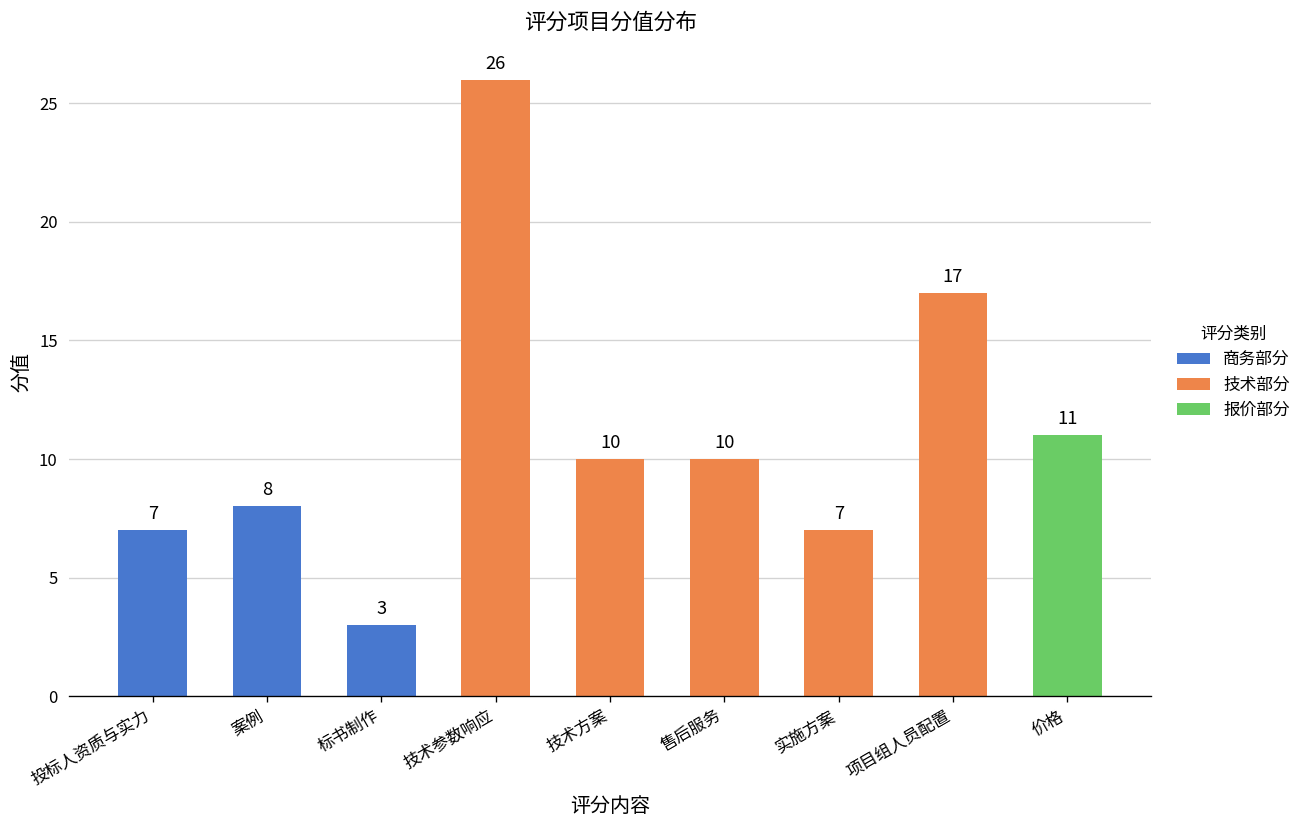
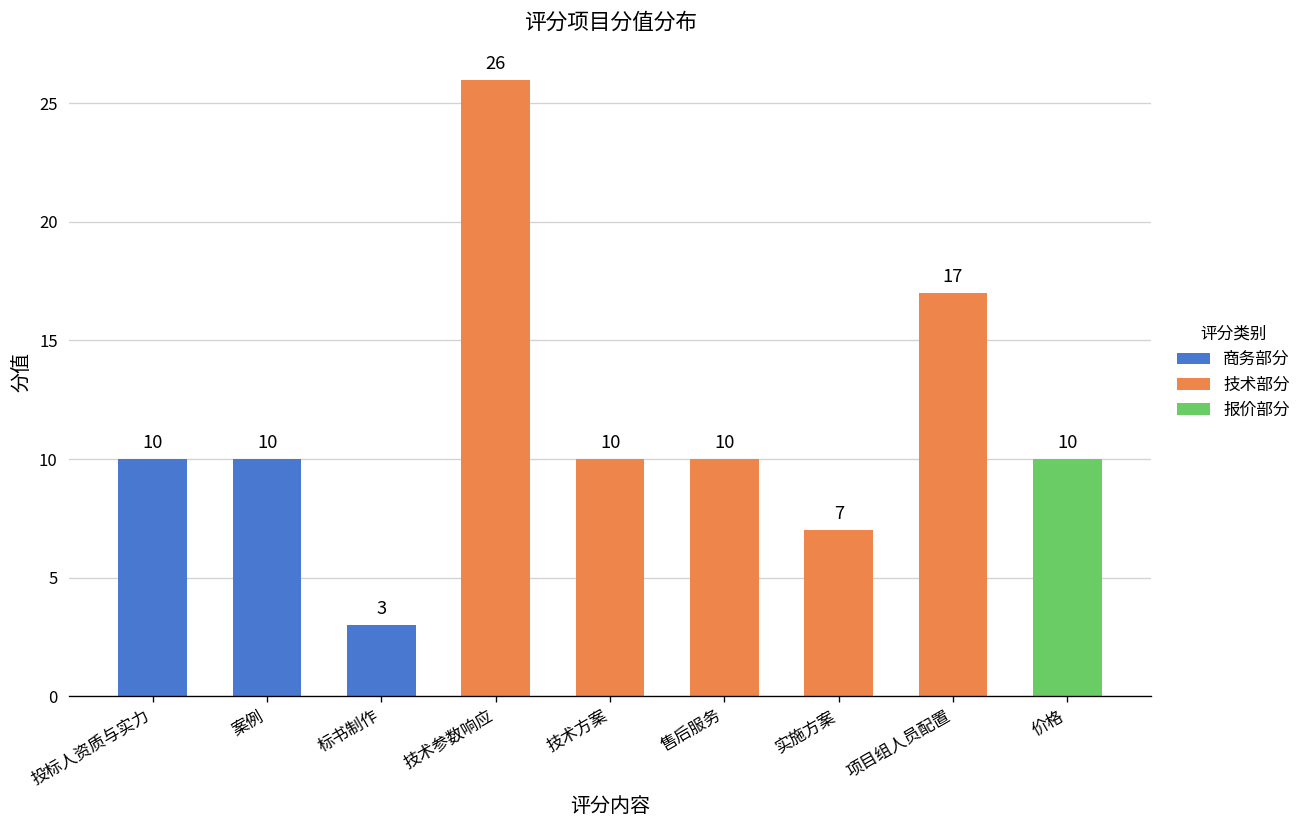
  {
-   "投标人资质与实力": 7,
-   "案例": 8,
+   "投标人资质与实力": 10,
+   "案例": 10,
    "标书制作": 3,
    "技术参数响应": 26,
    "技术方案": 10,
    "售后服务": 10,
    "实施方案": 7,
    "项目组人员配置": 17,
-   "价格": 11
+   "价格": 10
  }
